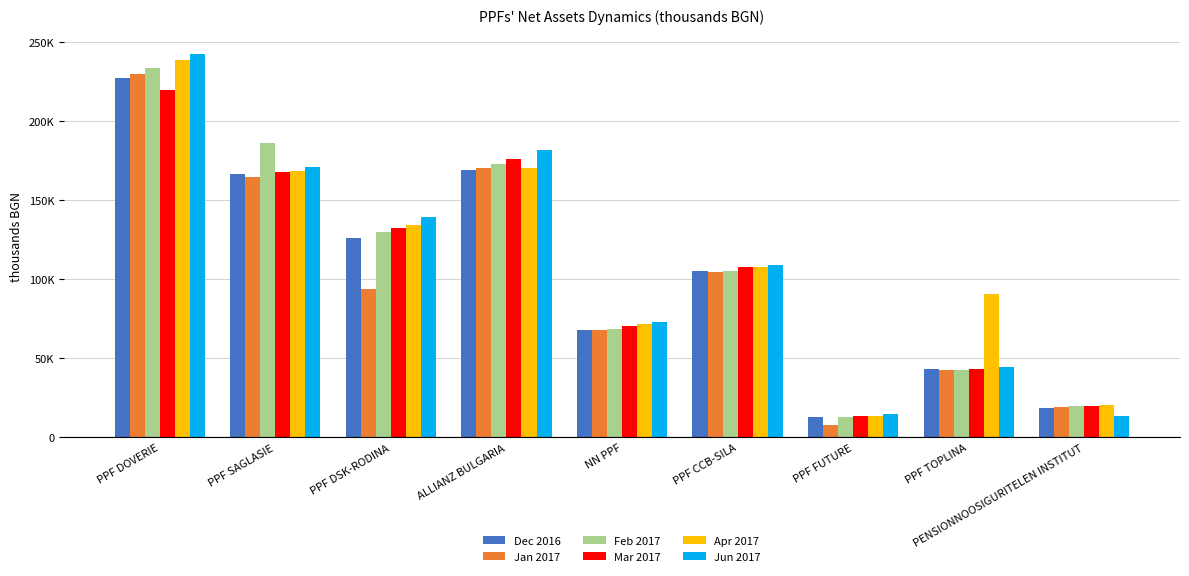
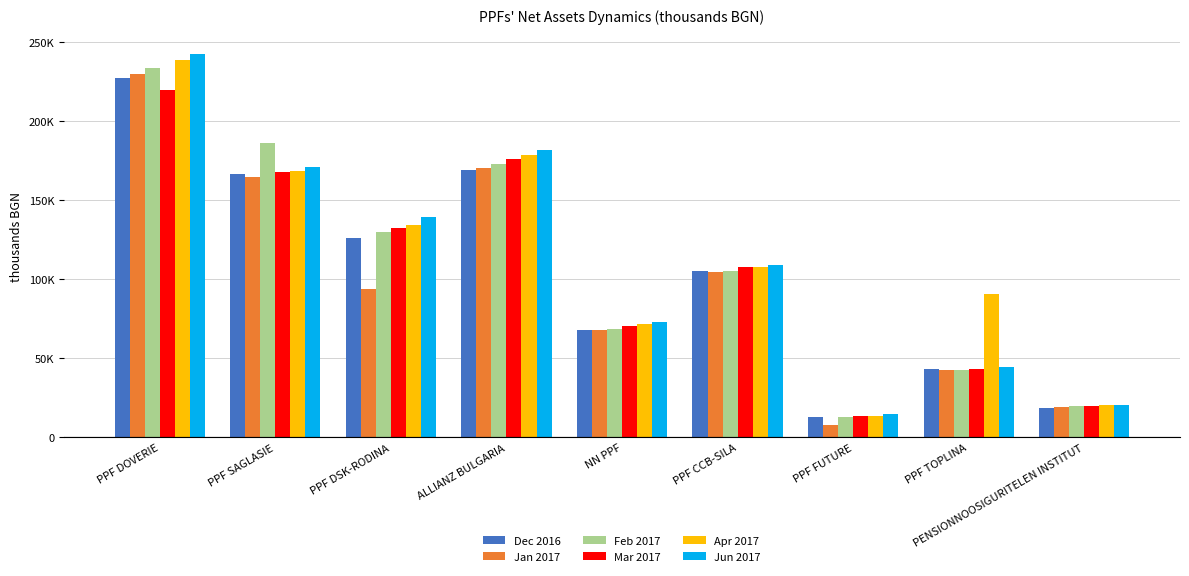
  {
    "Dec 2016": {
      "PPF DOVERIE": 227000,
      "PPF SAGLASIE": 167000,
      "PPF DSK-RODINA": 126000,
      "ALLIANZ BULGARIA": 169000,
      "NN PPF": 68000,
      "PPF CCB-SILA": 105000,
      "PPF FUTURE": 13000,
      "PPF TOPLINA": 43000,
      "PENSIONNOOSIGURITELEN INSTITUT": 19000
    },
    "Jan 2017": {
      "PPF DOVERIE": 230000,
      "PPF SAGLASIE": 164000,
      "PPF DSK-RODINA": 94000,
      "ALLIANZ BULGARIA": 170000,
      "NN PPF": 68000,
      "PPF CCB-SILA": 105000,
      "PPF FUTURE": 8000,
      "PPF TOPLINA": 43000,
      "PENSIONNOOSIGURITELEN INSTITUT": 19000
    },
    "Feb 2017": {
      "PPF DOVERIE": 233000,
      "PPF SAGLASIE": 186000,
      "PPF DSK-RODINA": 130000,
      "ALLIANZ BULGARIA": 172000,
      "NN PPF": 69000,
      "PPF CCB-SILA": 105000,
      "PPF FUTURE": 13000,
      "PPF TOPLINA": 42000,
      "PENSIONNOOSIGURITELEN INSTITUT": 20000
    },
    "Mar 2017": {
      "PPF DOVERIE": 220000,
      "PPF SAGLASIE": 168000,
      "PPF DSK-RODINA": 132000,
      "ALLIANZ BULGARIA": 176000,
      "NN PPF": 70000,
      "PPF CCB-SILA": 108000,
      "PPF FUTURE": 13000,
      "PPF TOPLINA": 43000,
      "PENSIONNOOSIGURITELEN INSTITUT": 20000
    },
    "Apr 2017": {
      "PPF DOVERIE": 239000,
      "PPF SAGLASIE": 169000,
      "PPF DSK-RODINA": 134000,
-     "ALLIANZ BULGARIA": 170000,
+     "ALLIANZ BULGARIA": 178000,
      "NN PPF": 71000,
      "PPF CCB-SILA": 108000,
      "PPF FUTURE": 14000,
      "PPF TOPLINA": 91000,
      "PENSIONNOOSIGURITELEN INSTITUT": 20000
    },
    "Jun 2017": {
      "PPF DOVERIE": 242000,
      "PPF SAGLASIE": 171000,
      "PPF DSK-RODINA": 140000,
      "ALLIANZ BULGARIA": 182000,
      "NN PPF": 73000,
      "PPF CCB-SILA": 109000,
      "PPF FUTURE": 15000,
      "PPF TOPLINA": 44000,
-     "PENSIONNOOSIGURITELEN INSTITUT": 13000
+     "PENSIONNOOSIGURITELEN INSTITUT": 21000
    }
  }
